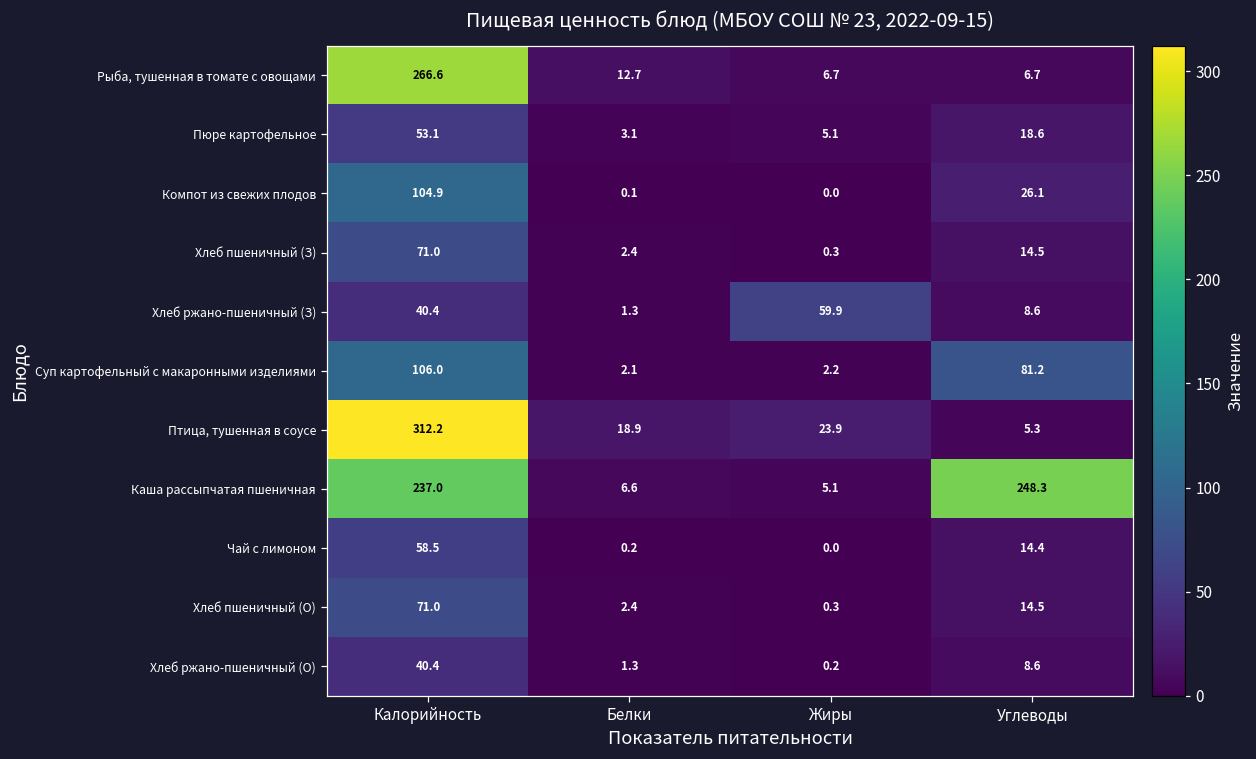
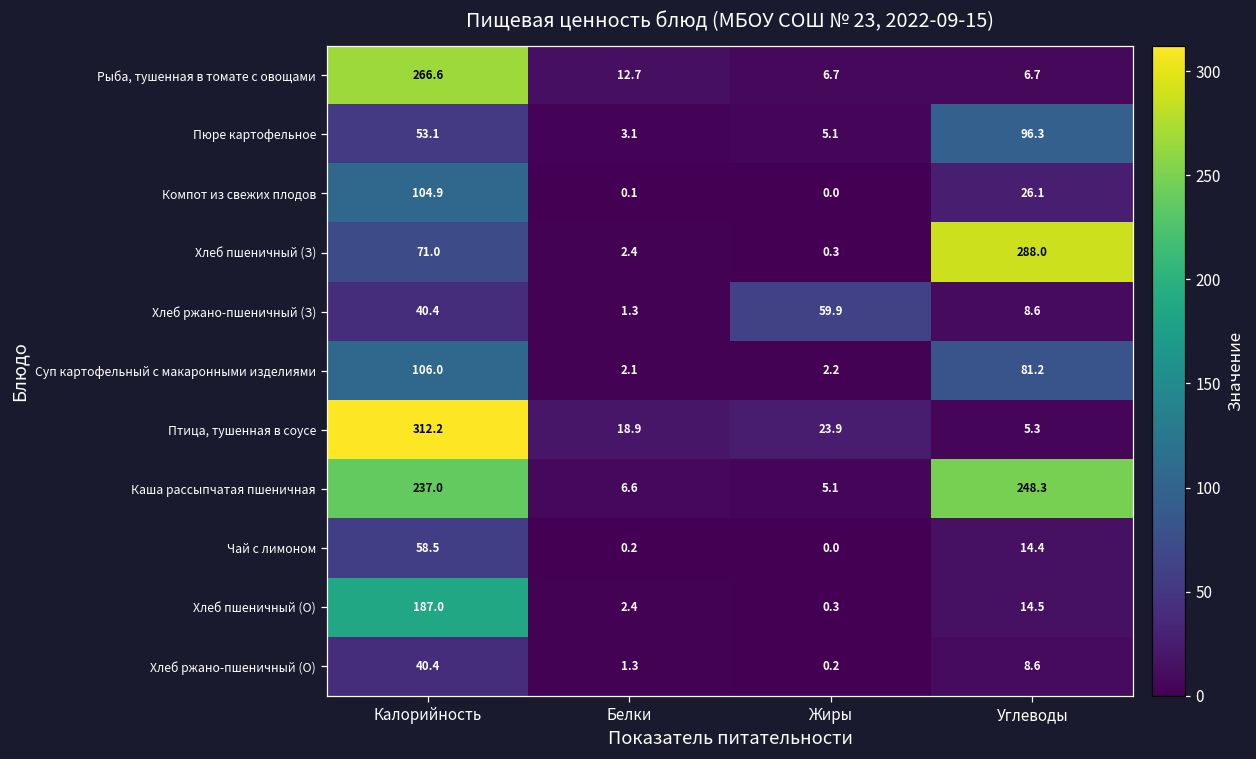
  {
    "Рыба, тушенная в томате с овощами": {
      "Калорийность": 266.6,
      "Белки": 12.7,
      "Жиры": 6.7,
      "Углеводы": 6.7
    },
    "Пюре картофельное": {
      "Калорийность": 53.1,
      "Белки": 3.1,
      "Жиры": 5.1,
-     "Углеводы": 18.6
+     "Углеводы": 96.3
    },
    "Компот из свежих плодов": {
      "Калорийность": 104.9,
      "Белки": 0.1,
      "Жиры": 0.0,
      "Углеводы": 26.1
    },
    "Хлеб пшеничный (З)": {
      "Калорийность": 71.0,
      "Белки": 2.4,
      "Жиры": 0.3,
-     "Углеводы": 14.5
+     "Углеводы": 288.0
    },
    "Хлеб ржано-пшеничный (З)": {
      "Калорийность": 40.4,
      "Белки": 1.3,
      "Жиры": 59.9,
      "Углеводы": 8.6
    },
    "Суп картофельный с макаронными изделиями": {
      "Калорийность": 106.0,
      "Белки": 2.1,
      "Жиры": 2.2,
      "Углеводы": 81.2
    },
    "Птица, тушенная в соусе": {
      "Калорийность": 312.2,
      "Белки": 18.9,
      "Жиры": 23.9,
      "Углеводы": 5.3
    },
    "Каша рассыпчатая пшеничная": {
      "Калорийность": 237.0,
      "Белки": 6.6,
      "Жиры": 5.1,
      "Углеводы": 248.3
    },
    "Чай с лимоном": {
      "Калорийность": 58.5,
      "Белки": 0.2,
      "Жиры": 0.0,
      "Углеводы": 14.4
    },
    "Хлеб пшеничный (О)": {
-     "Калорийность": 71.0,
+     "Калорийность": 187.0,
      "Белки": 2.4,
      "Жиры": 0.3,
      "Углеводы": 14.5
    },
    "Хлеб ржано-пшеничный (О)": {
      "Калорийность": 40.4,
      "Белки": 1.3,
      "Жиры": 0.2,
      "Углеводы": 8.6
    }
  }
